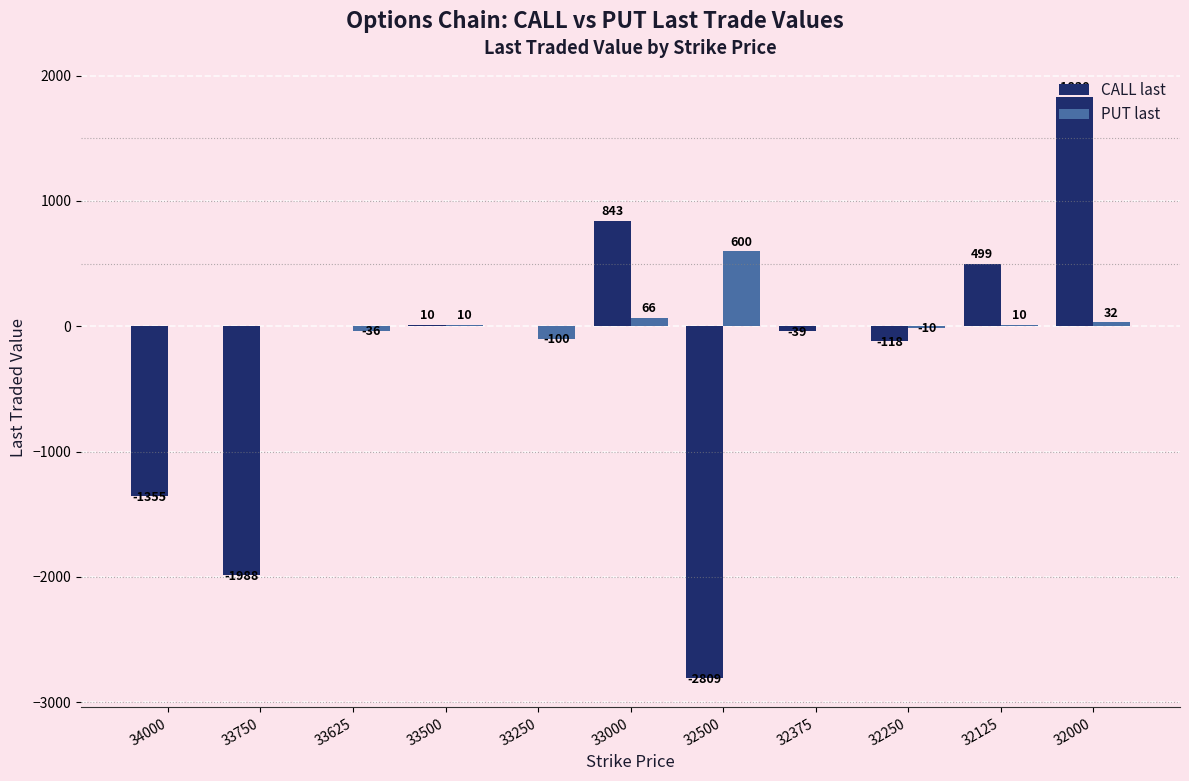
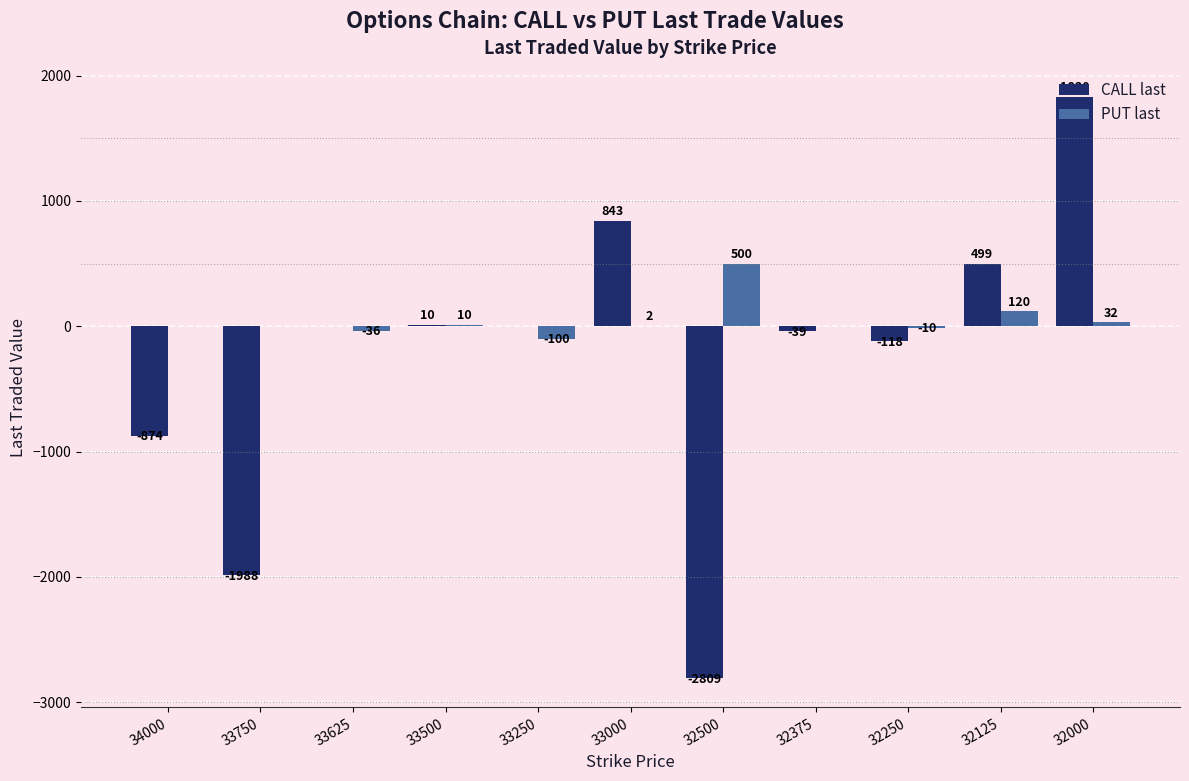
  {
    "CALL last": {
-     "34000": -1355,
+     "34000": -874,
      "33750": -1988,
      "33500": 10,
      "33000": 843,
      "32500": -2809,
      "32375": -39,
      "32250": -118,
      "32125": 499,
      "32000": 1830
    },
    "PUT last": {
      "33625": -36,
      "33500": 10,
      "33250": -100,
-     "33000": 66,
-     "32500": 600,
+     "33000": 2,
+     "32500": 500,
      "32250": -10,
-     "32125": 10,
+     "32125": 120,
      "32000": 32
    }
  }
